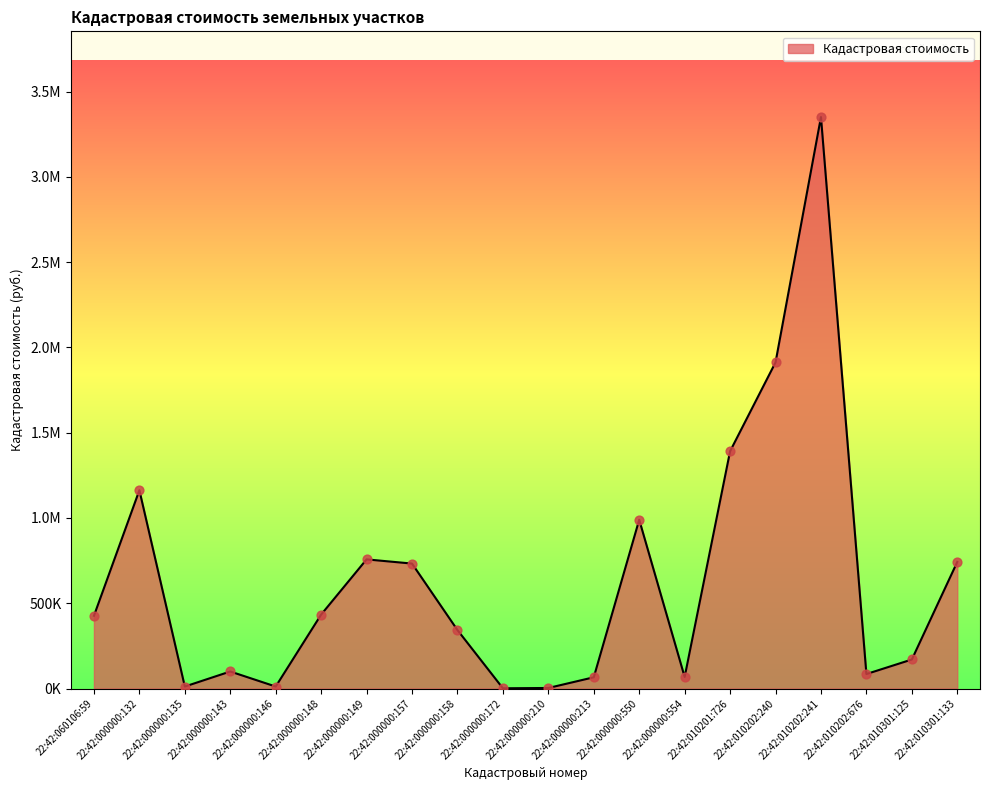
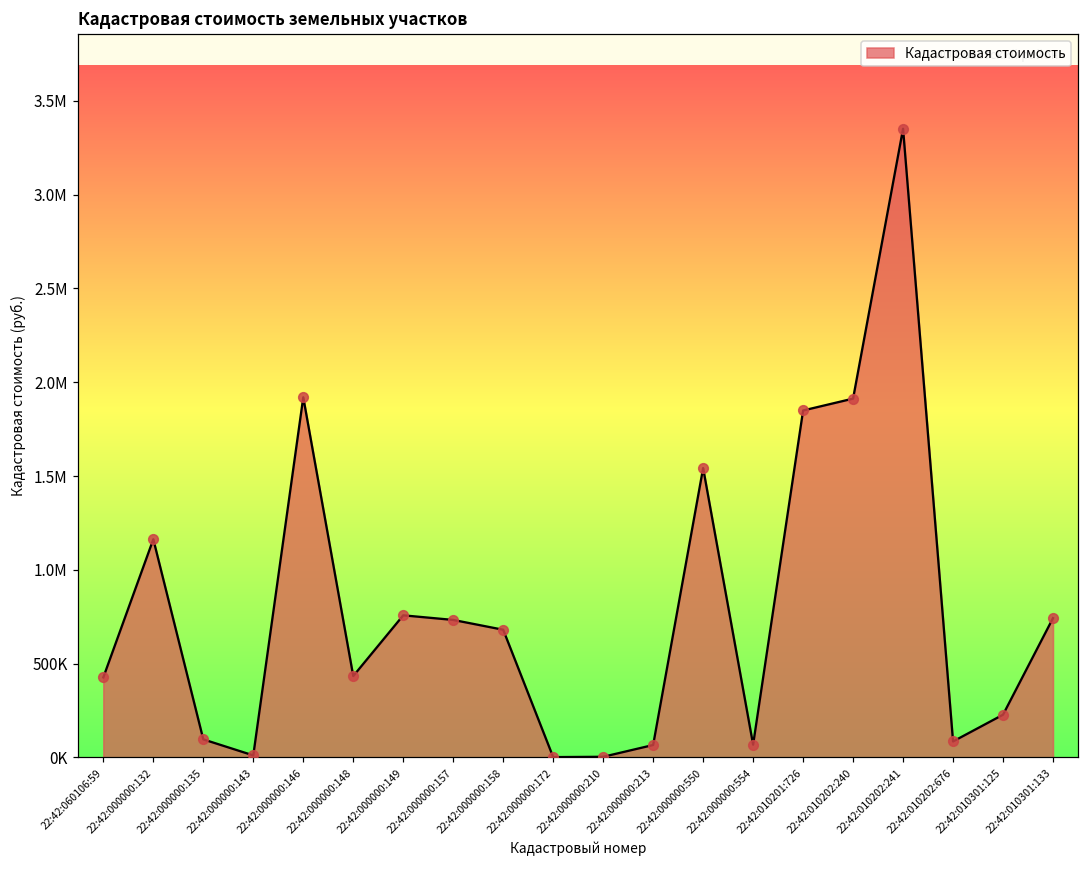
  {
    "22:42:060106:59": 430000,
    "22:42:000000:132": 1160000,
-   "22:42:000000:135": 10000,
-   "22:42:000000:143": 100000,
-   "22:42:000000:146": 10000,
+   "22:42:000000:135": 100000,
+   "22:42:000000:143": 10000,
+   "22:42:000000:146": 1920000,
    "22:42:000000:148": 430000,
    "22:42:000000:149": 760000,
    "22:42:000000:157": 730000,
-   "22:42:000000:158": 340000,
+   "22:42:000000:158": 680000,
    "22:42:000000:172": 0,
    "22:42:000000:210": 0,
    "22:42:000000:213": 70000,
-   "22:42:000000:550": 990000,
+   "22:42:000000:550": 1540000,
    "22:42:000000:554": 70000,
-   "22:42:010201:726": 1390000,
+   "22:42:010201:726": 1850000,
    "22:42:010202:240": 1910000,
    "22:42:010202:241": 3350000,
    "22:42:010202:676": 80000,
-   "22:42:010301:125": 170000,
+   "22:42:010301:125": 230000,
    "22:42:010301:133": 740000
  }
